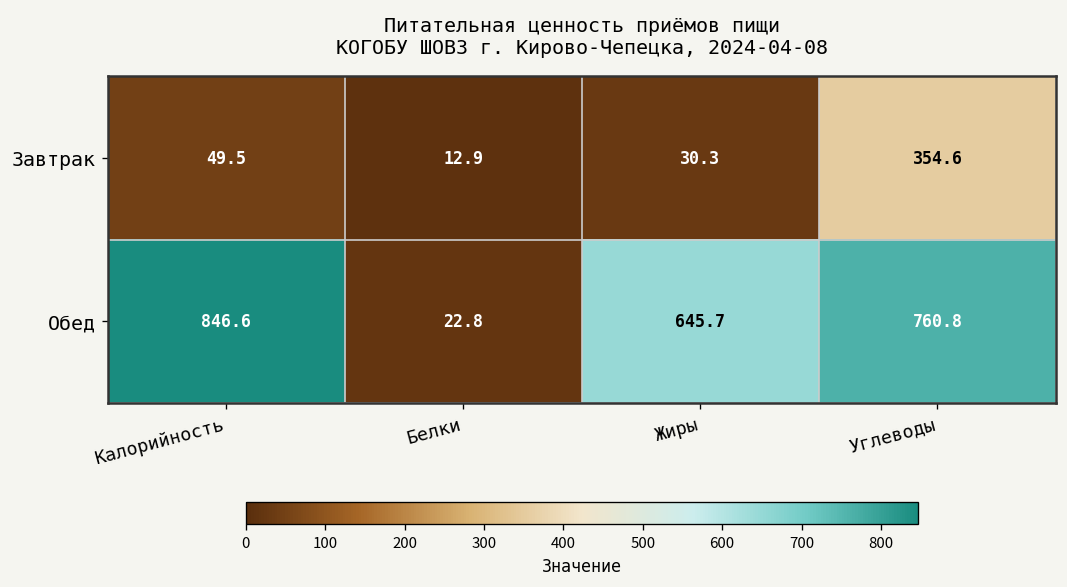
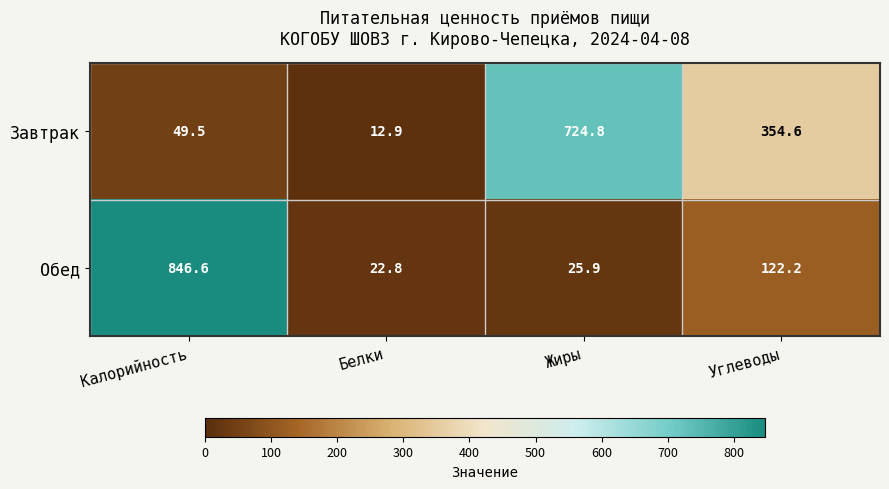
  {
    "Завтрак": {
      "Калорийность": 49.5,
      "Белки": 12.9,
-     "Жиры": 30.3,
+     "Жиры": 724.8,
      "Углеводы": 354.6
    },
    "Обед": {
      "Калорийность": 846.6,
      "Белки": 22.8,
-     "Жиры": 645.7,
-     "Углеводы": 760.8
+     "Жиры": 25.9,
+     "Углеводы": 122.2
    }
  }
